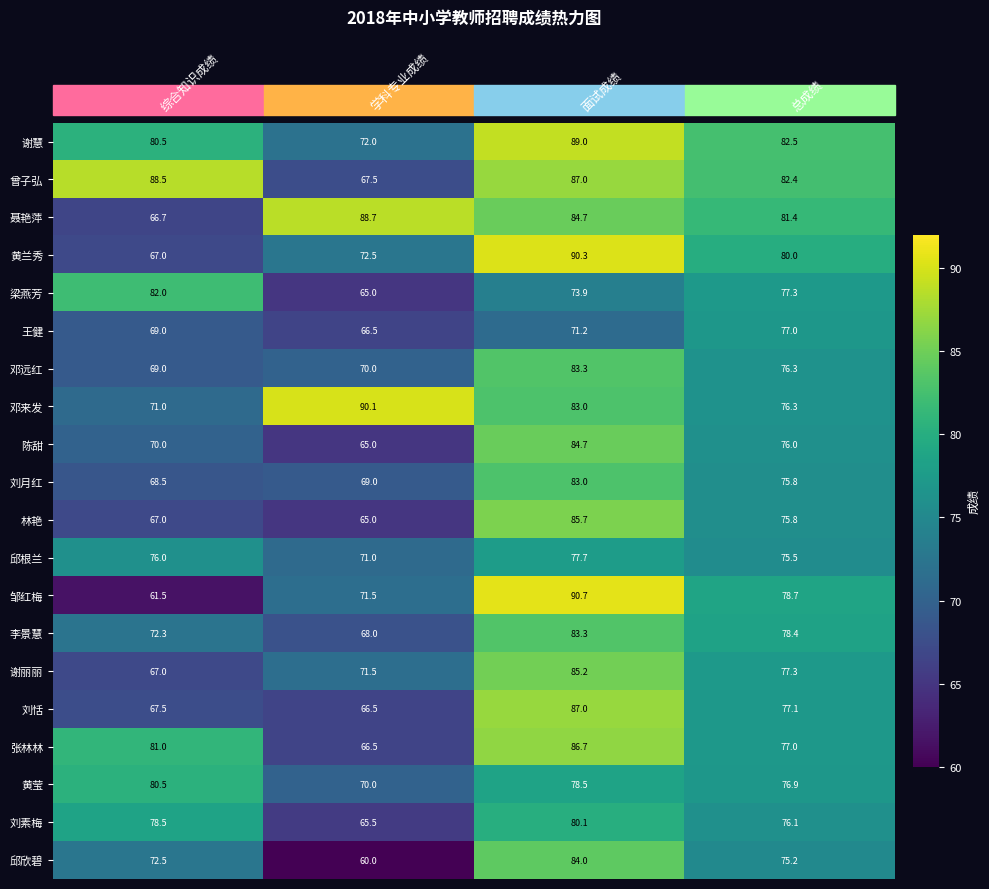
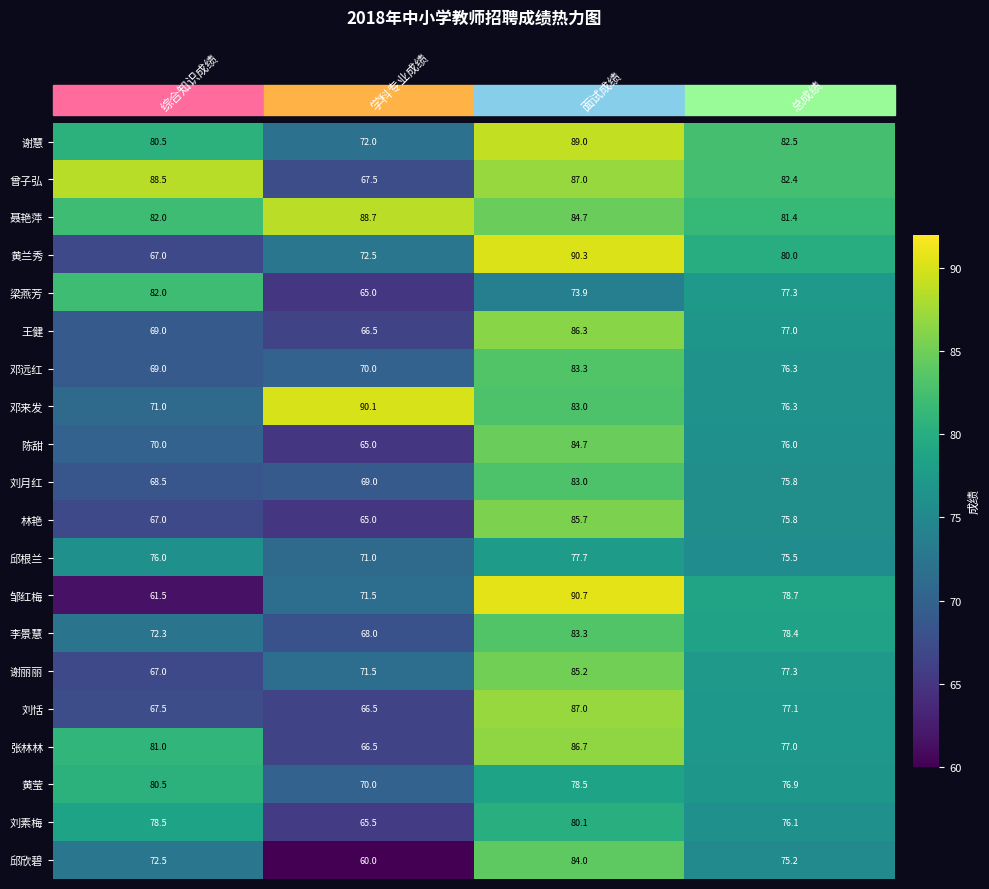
  {
    "谢慧": {
      "综合知识成绩": 80.5,
      "学科专业成绩": 72.0,
      "面试成绩": 89.0,
      "总成绩": 82.5
    },
    "曾子弘": {
      "综合知识成绩": 88.5,
      "学科专业成绩": 67.5,
      "面试成绩": 87.0,
      "总成绩": 82.4
    },
    "聂艳萍": {
-     "综合知识成绩": 66.7,
+     "综合知识成绩": 82.0,
      "学科专业成绩": 88.7,
      "面试成绩": 84.7,
      "总成绩": 81.4
    },
    "黄兰秀": {
      "综合知识成绩": 67.0,
      "学科专业成绩": 72.5,
      "面试成绩": 90.3,
      "总成绩": 80.0
    },
    "梁燕芳": {
      "综合知识成绩": 82.0,
      "学科专业成绩": 65.0,
      "面试成绩": 73.9,
      "总成绩": 77.3
    },
    "王健": {
      "综合知识成绩": 69.0,
      "学科专业成绩": 66.5,
-     "面试成绩": 71.2,
+     "面试成绩": 86.3,
      "总成绩": 77.0
    },
    "邓远红": {
      "综合知识成绩": 69.0,
      "学科专业成绩": 70.0,
      "面试成绩": 83.3,
      "总成绩": 76.3
    },
    "邓来发": {
      "综合知识成绩": 71.0,
      "学科专业成绩": 90.1,
      "面试成绩": 83.0,
      "总成绩": 76.3
    },
    "陈甜": {
      "综合知识成绩": 70.0,
      "学科专业成绩": 65.0,
      "面试成绩": 84.7,
      "总成绩": 76.0
    },
    "刘月红": {
      "综合知识成绩": 68.5,
      "学科专业成绩": 69.0,
      "面试成绩": 83.0,
      "总成绩": 75.8
    },
    "林艳": {
      "综合知识成绩": 67.0,
      "学科专业成绩": 65.0,
      "面试成绩": 85.7,
      "总成绩": 75.8
    },
    "邱根兰": {
      "综合知识成绩": 76.0,
      "学科专业成绩": 71.0,
      "面试成绩": 77.7,
      "总成绩": 75.5
    },
    "邹红梅": {
      "综合知识成绩": 61.5,
      "学科专业成绩": 71.5,
      "面试成绩": 90.7,
      "总成绩": 78.7
    },
    "李景慧": {
      "综合知识成绩": 72.3,
      "学科专业成绩": 68.0,
      "面试成绩": 83.3,
      "总成绩": 78.4
    },
    "谢丽丽": {
      "综合知识成绩": 67.0,
      "学科专业成绩": 71.5,
      "面试成绩": 85.2,
      "总成绩": 77.3
    },
    "刘恬": {
      "综合知识成绩": 67.5,
      "学科专业成绩": 66.5,
      "面试成绩": 87.0,
      "总成绩": 77.1
    },
    "张林林": {
      "综合知识成绩": 81.0,
      "学科专业成绩": 66.5,
      "面试成绩": 86.7,
      "总成绩": 77.0
    },
    "黄莹": {
      "综合知识成绩": 80.5,
      "学科专业成绩": 70.0,
      "面试成绩": 78.5,
      "总成绩": 76.9
    },
    "刘素梅": {
      "综合知识成绩": 78.5,
      "学科专业成绩": 65.5,
      "面试成绩": 80.1,
      "总成绩": 76.1
    },
    "邱欣碧": {
      "综合知识成绩": 72.5,
      "学科专业成绩": 60.0,
      "面试成绩": 84.0,
      "总成绩": 75.2
    }
  }
